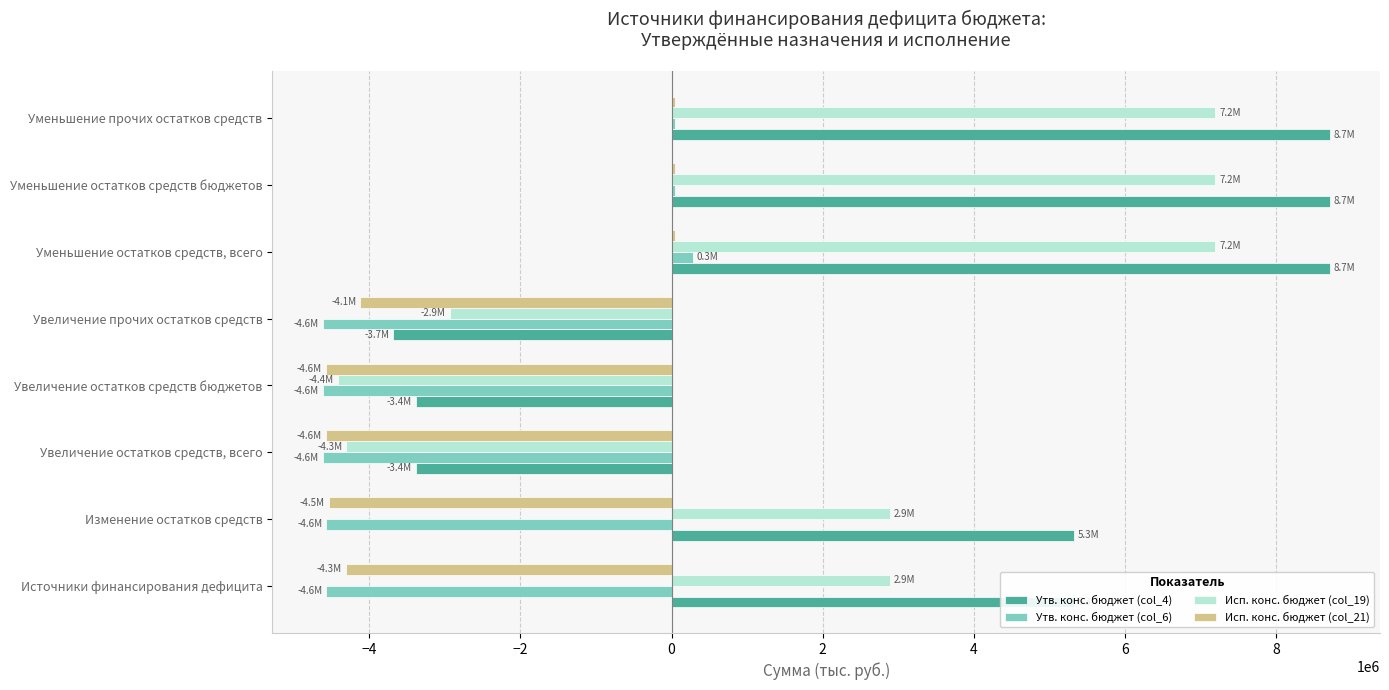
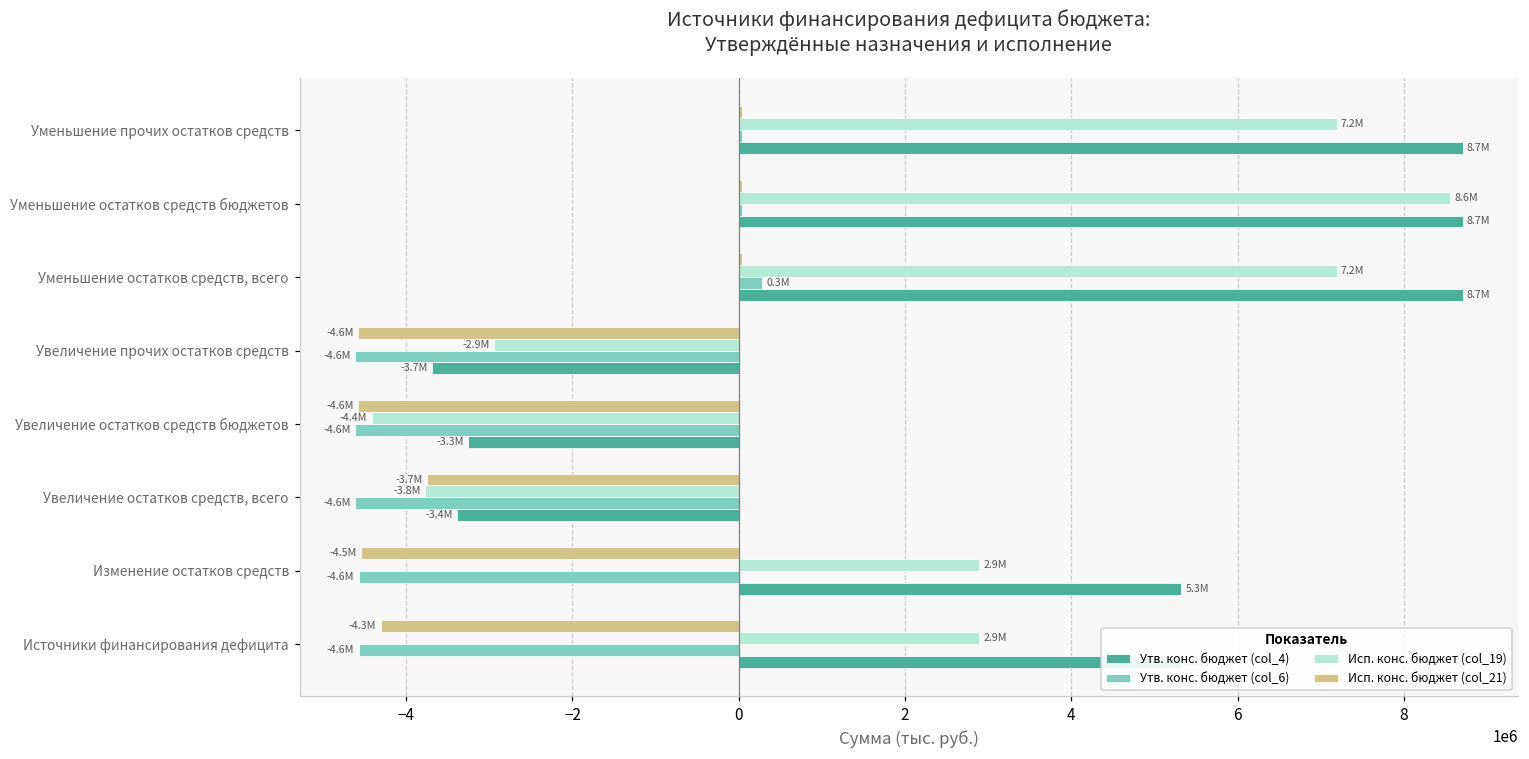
  {
    "Утв. конс. бюджет (col_4)": {
      "Уменьшение прочих остатков средств": "8.7M",
      "Уменьшение остатков средств бюджетов": "8.7M",
      "Уменьшение остатков средств, всего": "8.7M",
      "Увеличение прочих остатков средств": "-3.7M",
-     "Увеличение остатков средств бюджетов": "-3.4M",
+     "Увеличение остатков средств бюджетов": "-3.3M",
      "Увеличение остатков средств, всего": "-3.4M",
      "Изменение остатков средств": "5.3M"
    },
    "Утв. конс. бюджет (col_6)": {
      "Уменьшение остатков средств, всего": "0.3M",
      "Увеличение прочих остатков средств": "-4.6M",
      "Увеличение остатков средств бюджетов": "-4.6M",
      "Увеличение остатков средств, всего": "-4.6M",
      "Изменение остатков средств": "-4.6M",
      "Источники финансирования дефицита": "-4.6M"
    },
    "Исп. конс. бюджет (col_19)": {
      "Уменьшение прочих остатков средств": "7.2M",
-     "Уменьшение остатков средств бюджетов": "7.2M",
+     "Уменьшение остатков средств бюджетов": "8.6M",
      "Уменьшение остатков средств, всего": "7.2M",
      "Увеличение прочих остатков средств": "-2.9M",
      "Увеличение остатков средств бюджетов": "-4.4M",
-     "Увеличение остатков средств, всего": "-4.3M",
+     "Увеличение остатков средств, всего": "-3.8M",
      "Изменение остатков средств": "2.9M",
      "Источники финансирования дефицита": "2.9M"
    },
    "Исп. конс. бюджет (col_21)": {
-     "Увеличение прочих остатков средств": "-4.1M",
+     "Увеличение прочих остатков средств": "-4.6M",
      "Увеличение остатков средств бюджетов": "-4.6M",
-     "Увеличение остатков средств, всего": "-4.6M",
+     "Увеличение остатков средств, всего": "-3.7M",
      "Изменение остатков средств": "-4.5M",
      "Источники финансирования дефицита": "-4.3M"
    }
  }
